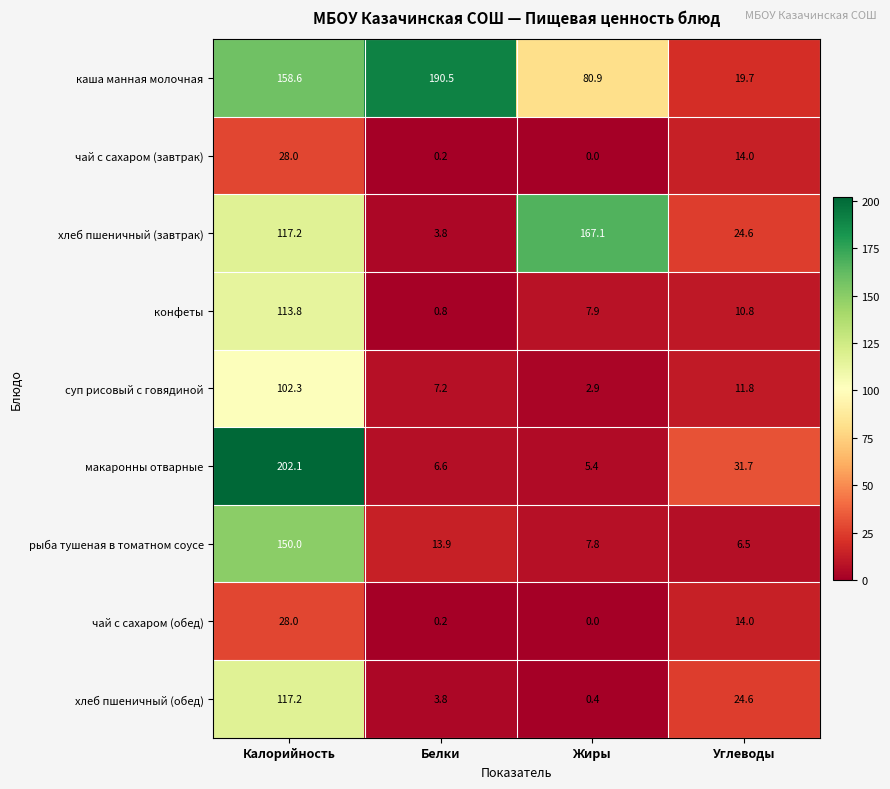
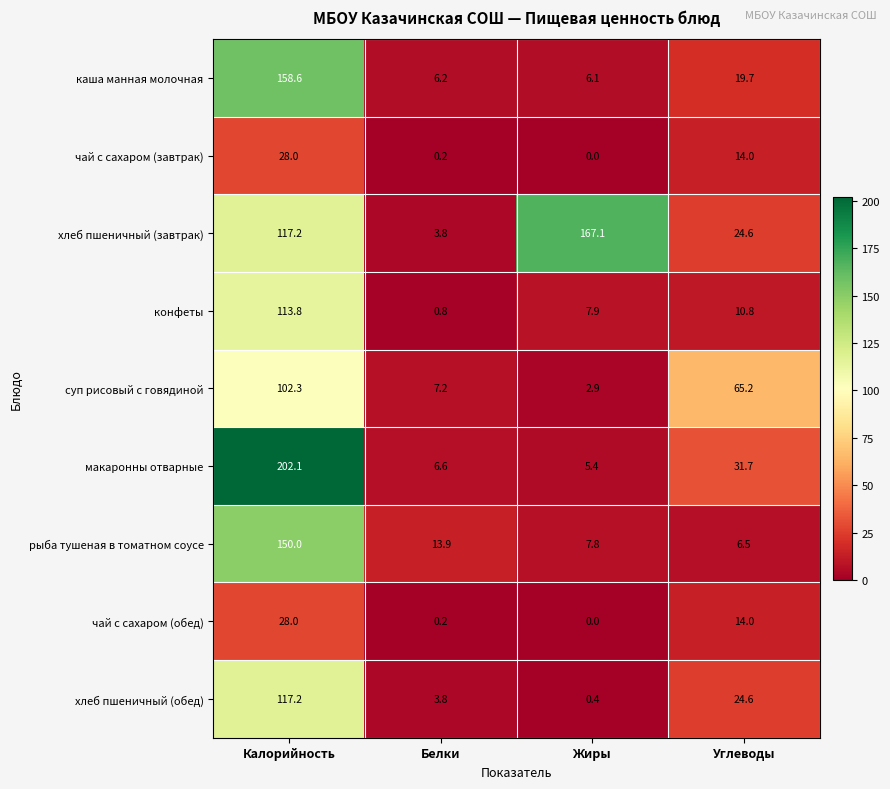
  {
    "каша манная молочная": {
      "Калорийность": 158.6,
-     "Белки": 190.5,
-     "Жиры": 80.9,
+     "Белки": 6.2,
+     "Жиры": 6.1,
      "Углеводы": 19.7
    },
    "чай с сахаром (завтрак)": {
      "Калорийность": 28.0,
      "Белки": 0.2,
      "Жиры": 0.0,
      "Углеводы": 14.0
    },
    "хлеб пшеничный (завтрак)": {
      "Калорийность": 117.2,
      "Белки": 3.8,
      "Жиры": 167.1,
      "Углеводы": 24.6
    },
    "конфеты": {
      "Калорийность": 113.8,
      "Белки": 0.8,
      "Жиры": 7.9,
      "Углеводы": 10.8
    },
    "суп рисовый с говядиной": {
      "Калорийность": 102.3,
      "Белки": 7.2,
      "Жиры": 2.9,
-     "Углеводы": 11.8
+     "Углеводы": 65.2
    },
    "макаронны отварные": {
      "Калорийность": 202.1,
      "Белки": 6.6,
      "Жиры": 5.4,
      "Углеводы": 31.7
    },
    "рыба тушеная в томатном соусе": {
      "Калорийность": 150.0,
      "Белки": 13.9,
      "Жиры": 7.8,
      "Углеводы": 6.5
    },
    "чай с сахаром (обед)": {
      "Калорийность": 28.0,
      "Белки": 0.2,
      "Жиры": 0.0,
      "Углеводы": 14.0
    },
    "хлеб пшеничный (обед)": {
      "Калорийность": 117.2,
      "Белки": 3.8,
      "Жиры": 0.4,
      "Углеводы": 24.6
    }
  }
